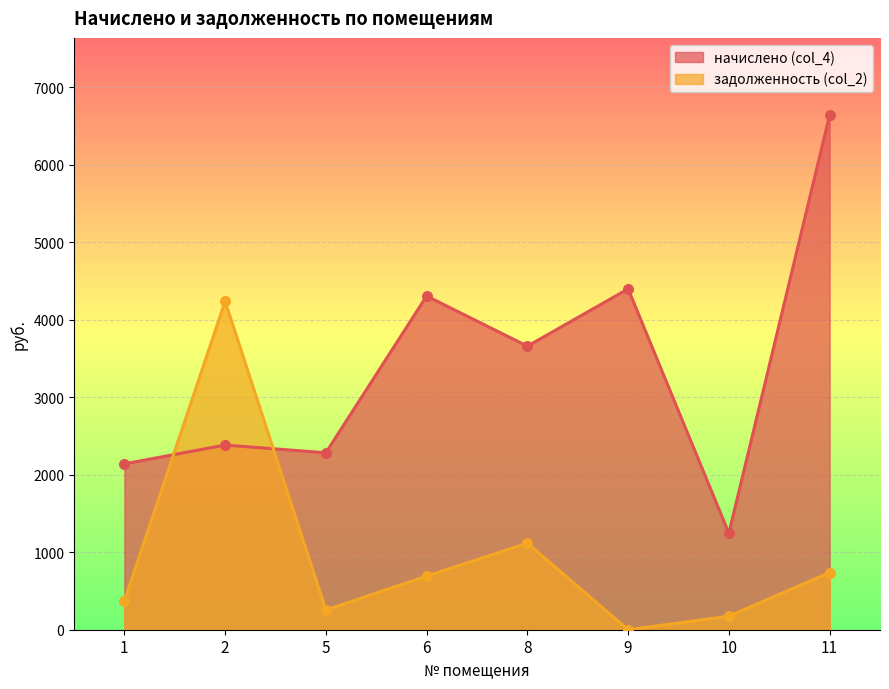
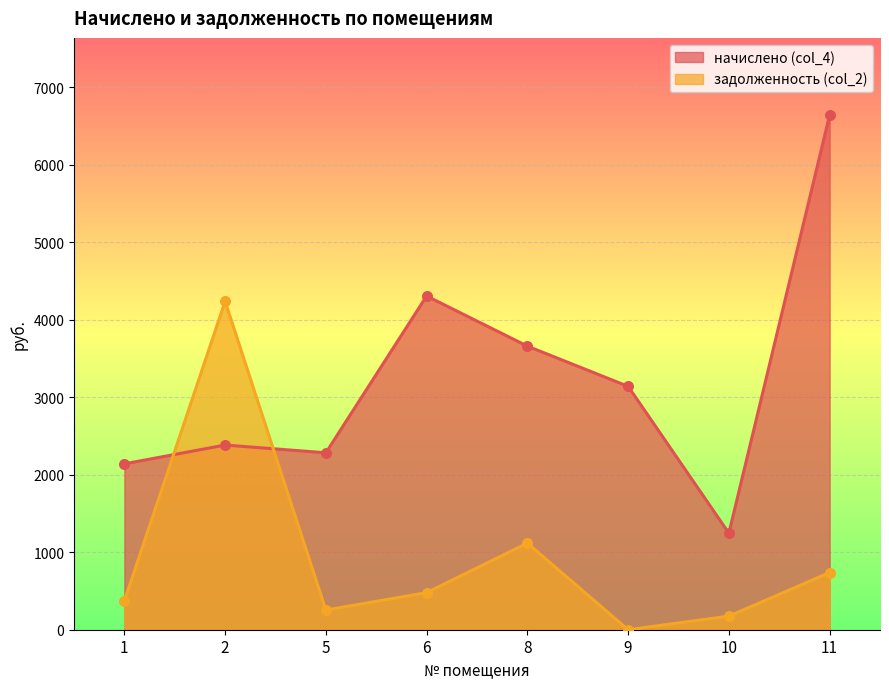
  {
    "начислено (col_4)": {
      "1": 2100,
      "2": 2400,
      "5": 2300,
      "6": 4300,
      "8": 3700,
-     "9": 4400,
+     "9": 3100,
      "10": 1200,
      "11": 6600
    },
    "задолженность (col_2)": {
      "1": 400,
      "2": 4200,
      "5": 300,
-     "6": 700,
+     "6": 500,
      "8": 1100,
      "9": 0,
      "10": 200,
      "11": 700
    }
  }
